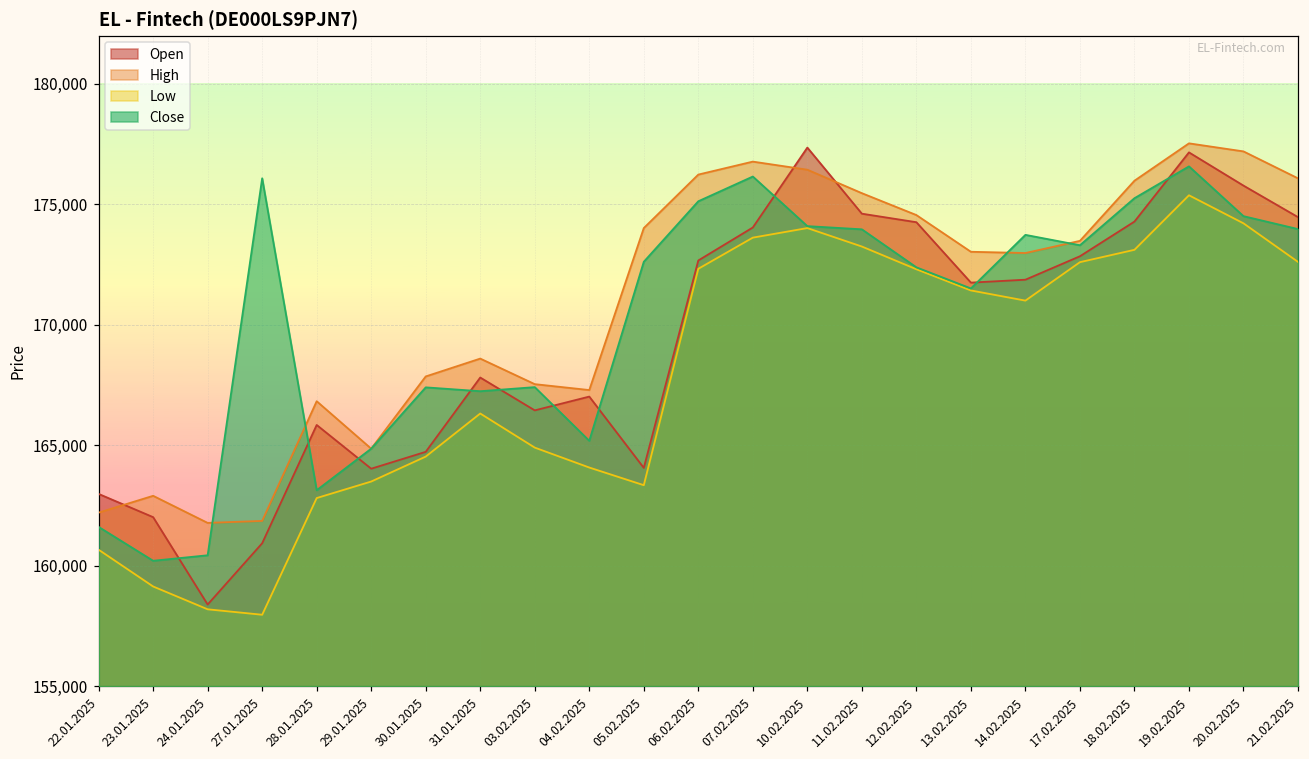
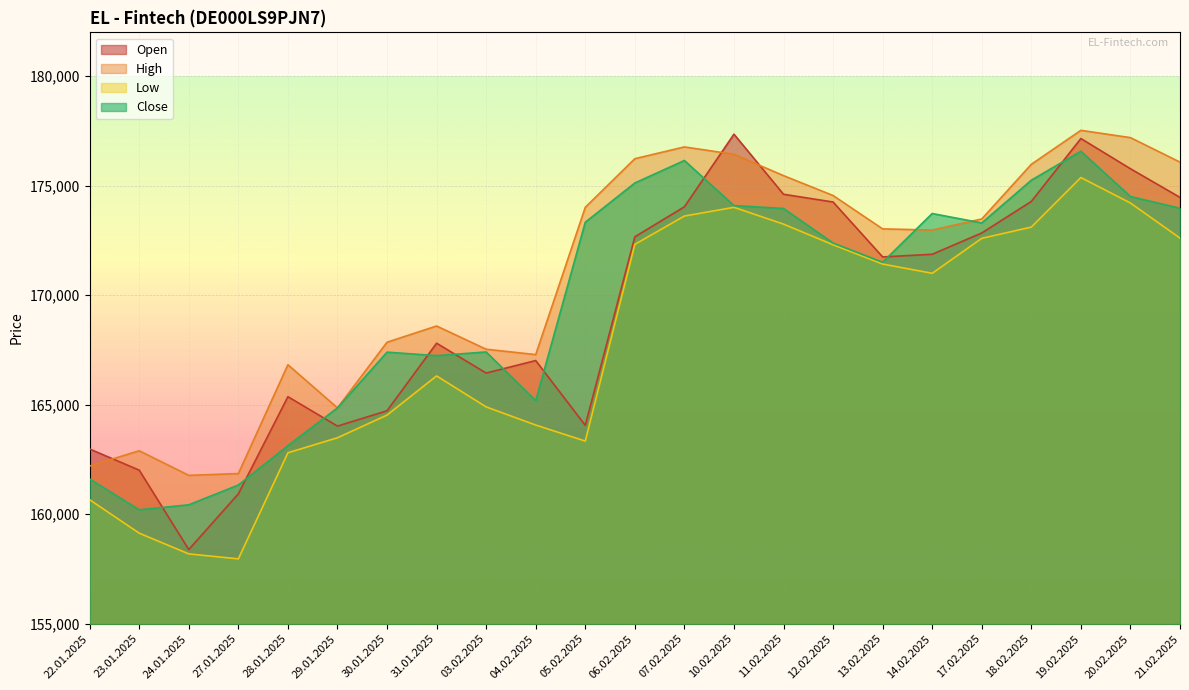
  {
    "Open": {
      "22.01.2025": "163,000",
      "23.01.2025": "162,000",
      "24.01.2025": "158,400",
      "27.01.2025": "160,900",
-     "28.01.2025": "165,800",
+     "28.01.2025": "165,400",
      "29.01.2025": "164,000",
      "30.01.2025": "164,700",
      "31.01.2025": "167,800",
      "03.02.2025": "166,400",
      "04.02.2025": "167,000",
      "05.02.2025": "164,100",
      "06.02.2025": "172,700",
      "07.02.2025": "174,000",
      "10.02.2025": "177,400",
      "11.02.2025": "174,600",
      "12.02.2025": "174,300",
      "13.02.2025": "171,700",
      "14.02.2025": "171,900",
      "17.02.2025": "172,800",
      "18.02.2025": "174,300",
      "19.02.2025": "177,200",
      "20.02.2025": "175,800",
      "21.02.2025": "174,500"
    },
    "Close": {
      "22.01.2025": "161,600",
      "23.01.2025": "160,200",
      "24.01.2025": "160,400",
-     "27.01.2025": "176,100",
+     "27.01.2025": "161,300",
      "28.01.2025": "163,100",
      "30.01.2025": "167,400",
      "31.01.2025": "167,200",
      "03.02.2025": "167,400",
      "04.02.2025": "165,200",
-     "05.02.2025": "172,600",
+     "05.02.2025": "173,300",
      "06.02.2025": "175,100",
      "07.02.2025": "176,200",
      "11.02.2025": "174,000",
      "14.02.2025": "173,700",
      "17.02.2025": "173,300",
      "18.02.2025": "175,300",
      "19.02.2025": "176,600",
      "20.02.2025": "174,500",
      "21.02.2025": "174,000"
    }
  }
